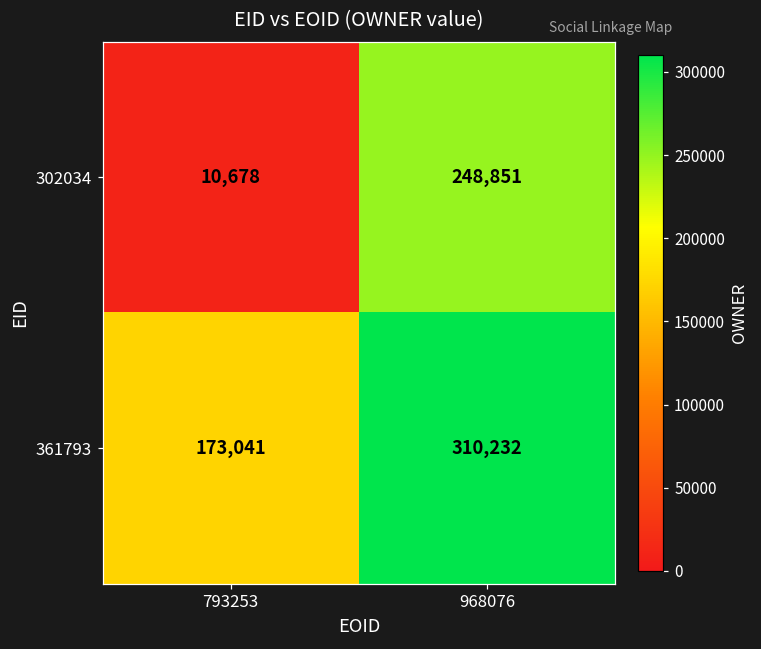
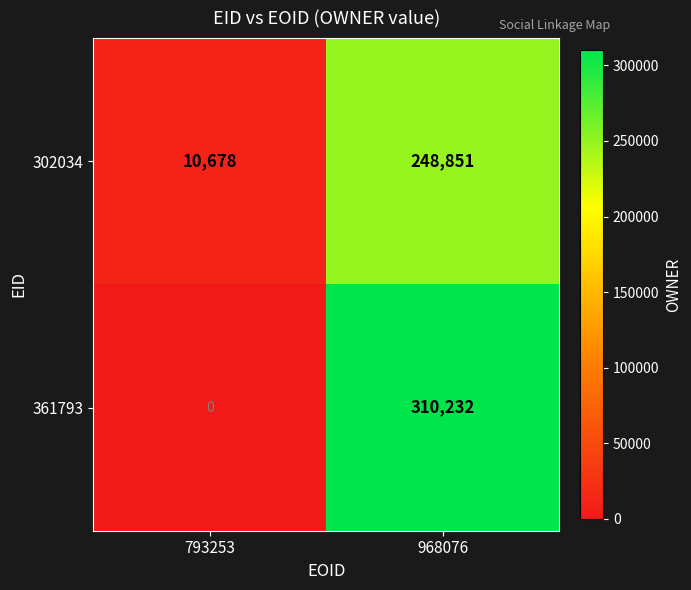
  {
    "302034": {
      "793253": "10,678",
      "968076": "248,851"
    },
    "361793": {
-     "793253": "173,041",
+     "793253": "0",
      "968076": "310,232"
    }
  }
